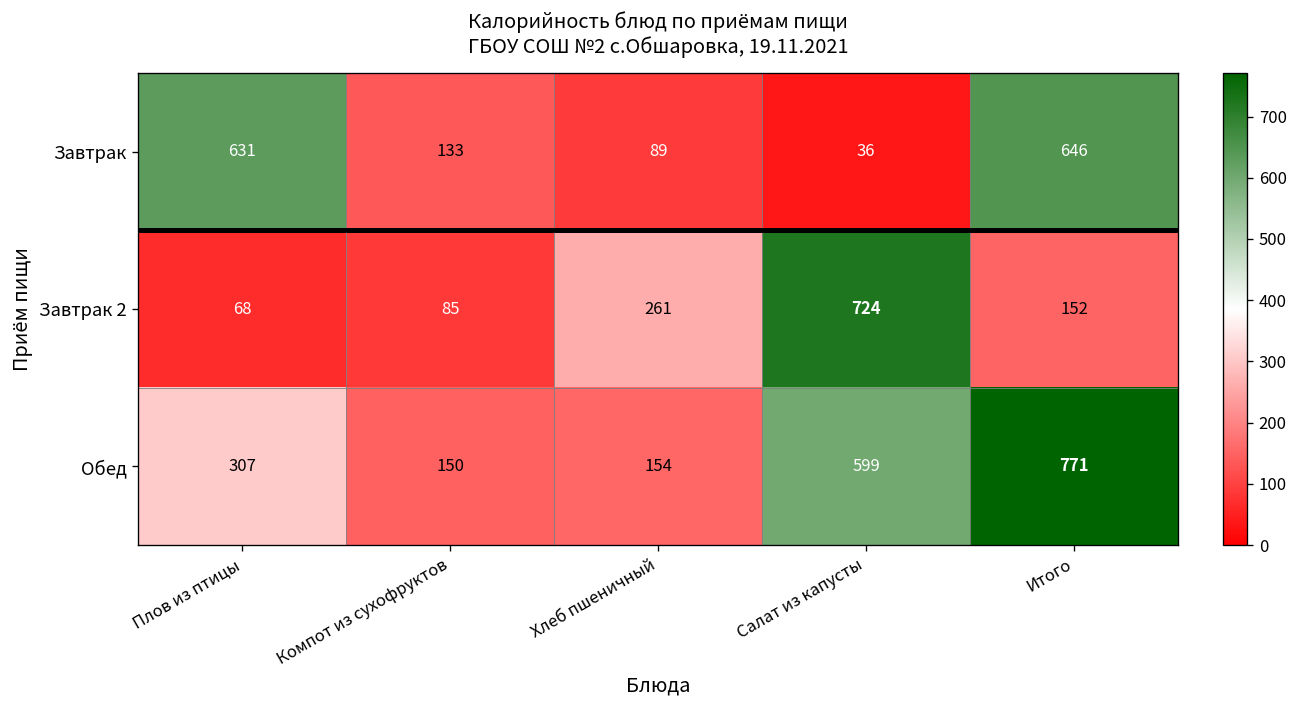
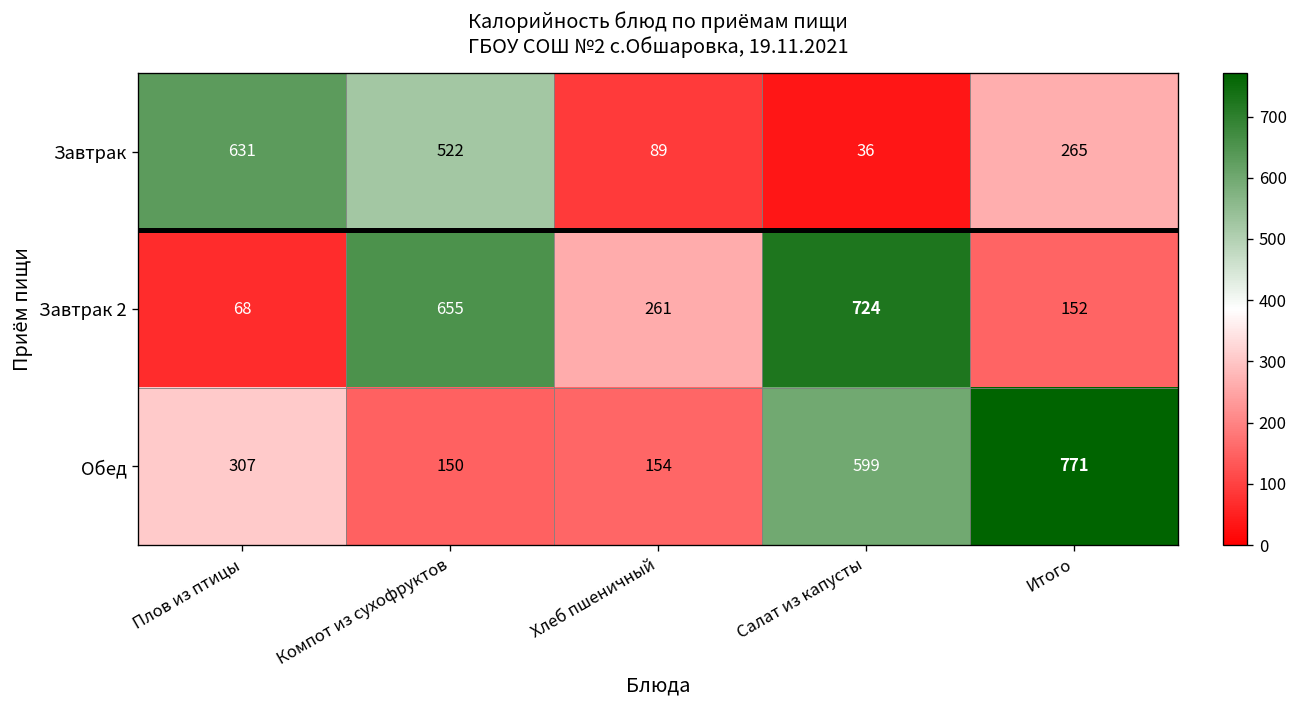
  {
    "Завтрак": {
      "Плов из птицы": 631,
-     "Компот из сухофруктов": 133,
+     "Компот из сухофруктов": 522,
      "Хлеб пшеничный": 89,
      "Салат из капусты": 36,
-     "Итого": 646
+     "Итого": 265
    },
    "Завтрак 2": {
      "Плов из птицы": 68,
-     "Компот из сухофруктов": 85,
+     "Компот из сухофруктов": 655,
      "Хлеб пшеничный": 261,
      "Салат из капусты": 724,
      "Итого": 152
    },
    "Обед": {
      "Плов из птицы": 307,
      "Компот из сухофруктов": 150,
      "Хлеб пшеничный": 154,
      "Салат из капусты": 599,
      "Итого": 771
    }
  }
